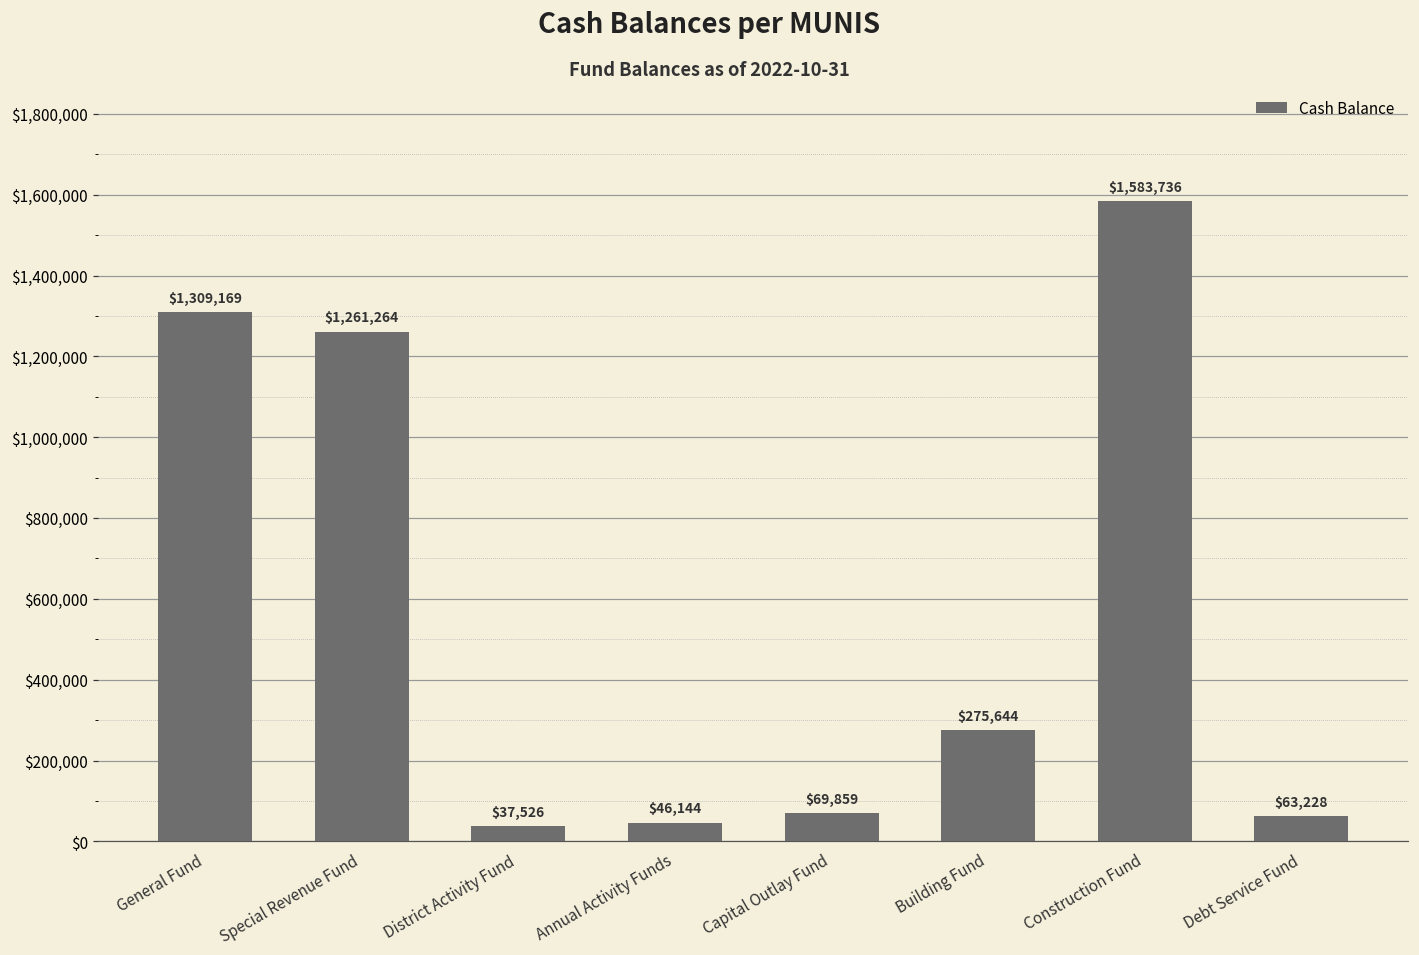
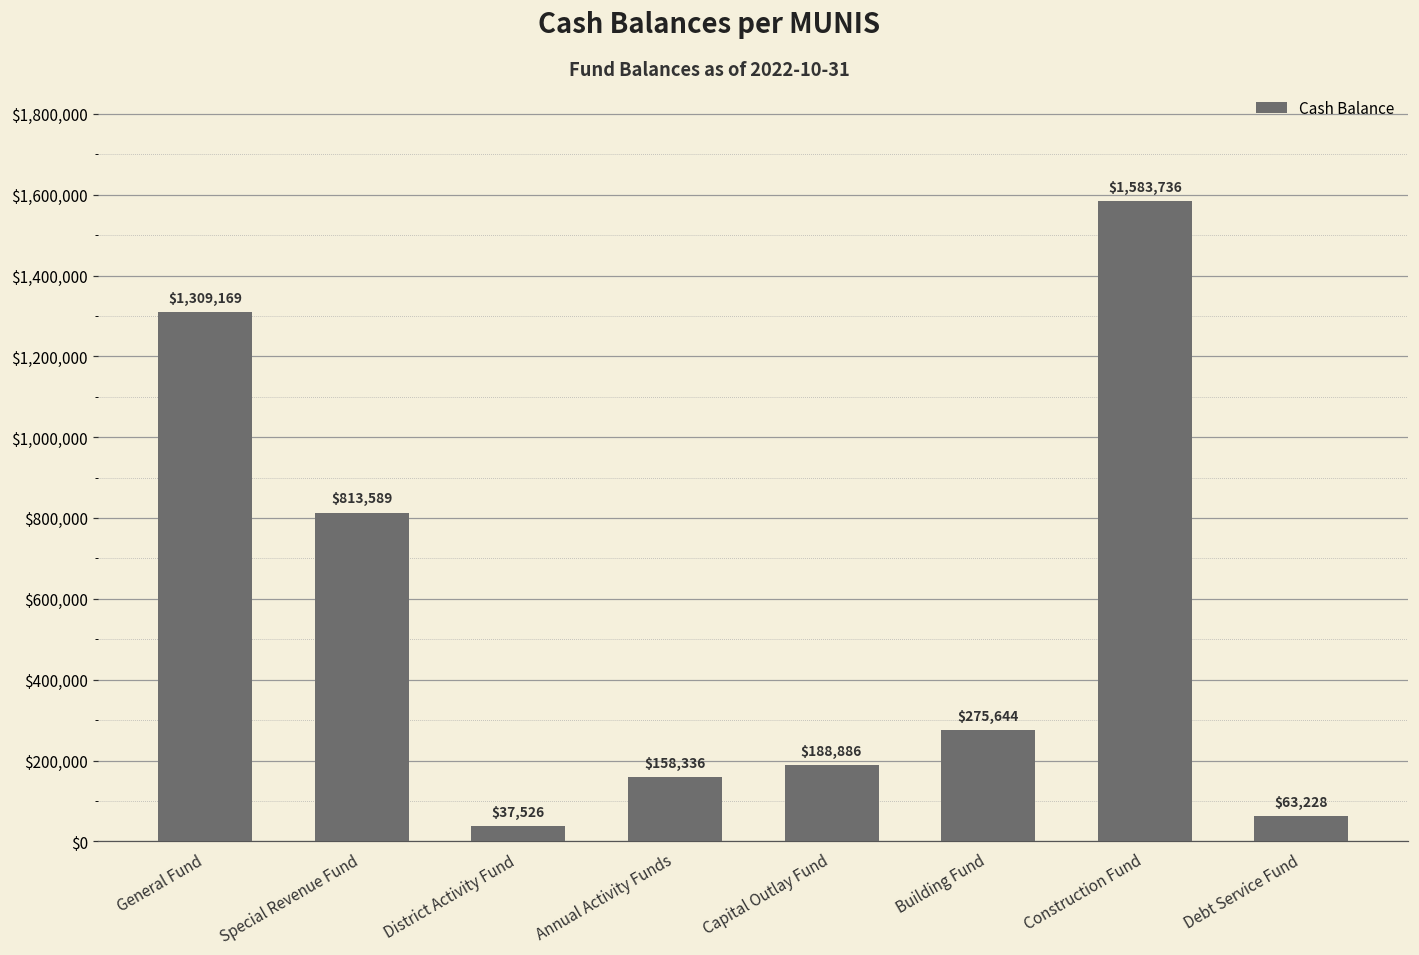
  {
    "General Fund": "$1,309,169",
-   "Special Revenue Fund": "$1,261,264",
+   "Special Revenue Fund": "$813,589",
    "District Activity Fund": "$37,526",
-   "Annual Activity Funds": "$46,144",
-   "Capital Outlay Fund": "$69,859",
+   "Annual Activity Funds": "$158,336",
+   "Capital Outlay Fund": "$188,886",
    "Building Fund": "$275,644",
    "Construction Fund": "$1,583,736",
    "Debt Service Fund": "$63,228"
  }
